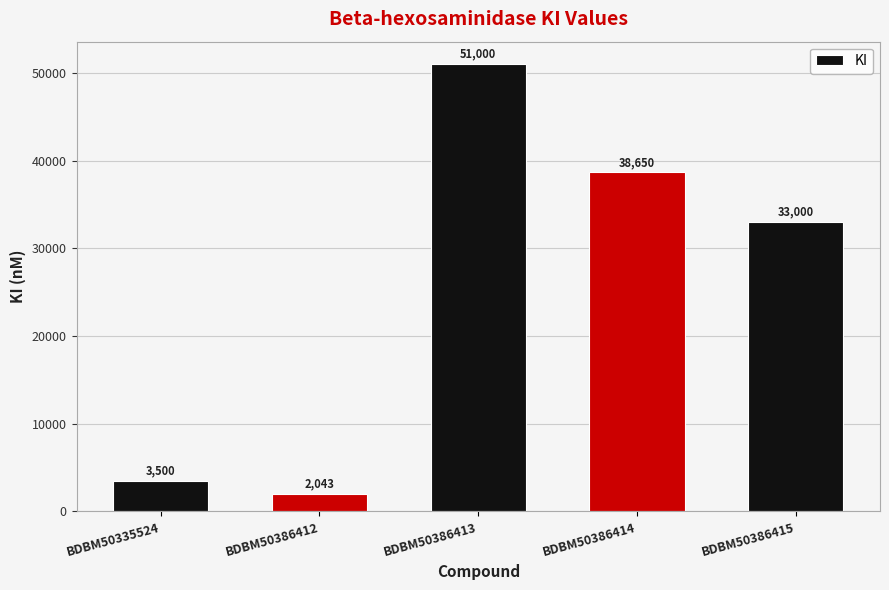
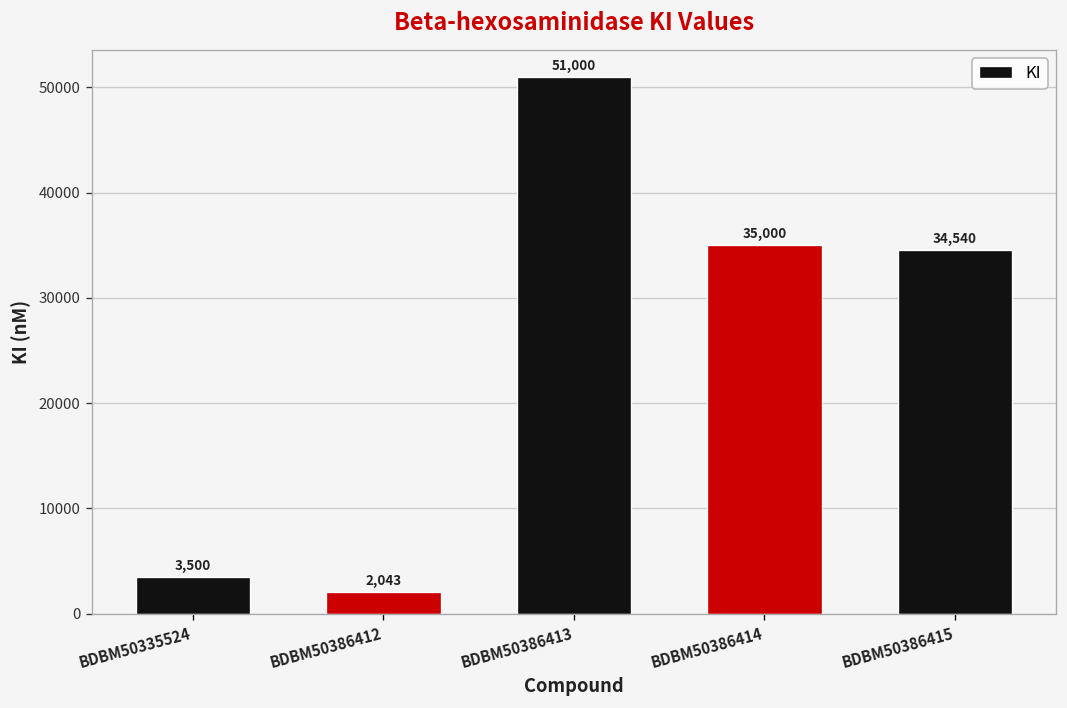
  {
    "BDBM50335524": "3,500",
    "BDBM50386412": "2,043",
    "BDBM50386413": "51,000",
-   "BDBM50386414": "38,650",
-   "BDBM50386415": "33,000"
+   "BDBM50386414": "35,000",
+   "BDBM50386415": "34,540"
  }
